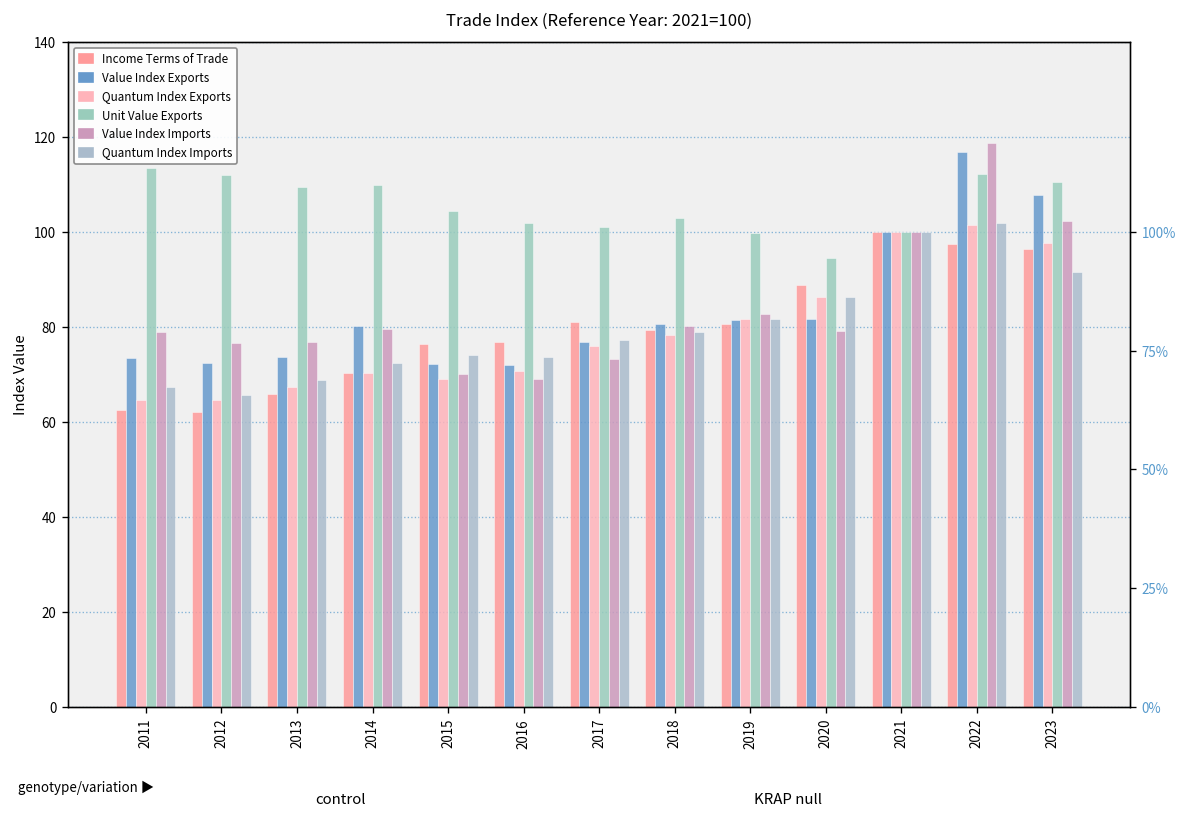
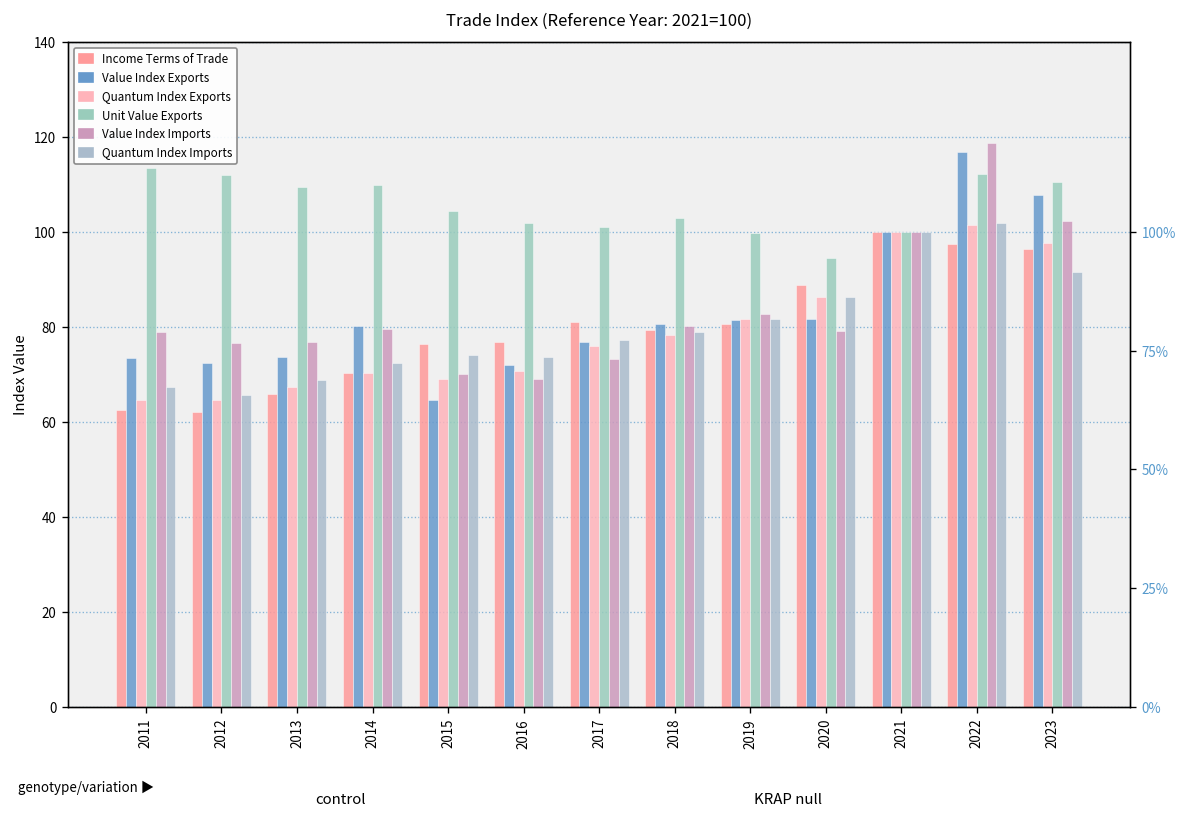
  {
    "Value Index Exports": {
      "2011": 73,
      "2012": 72,
      "2013": 74,
      "2014": 80,
-     "2015": 72,
+     "2015": 65,
      "2016": 72,
      "2017": 77,
      "2018": 81,
      "2019": 81,
      "2020": 82,
      "2021": 100,
      "2022": 117,
      "2023": 108
    }
  }
